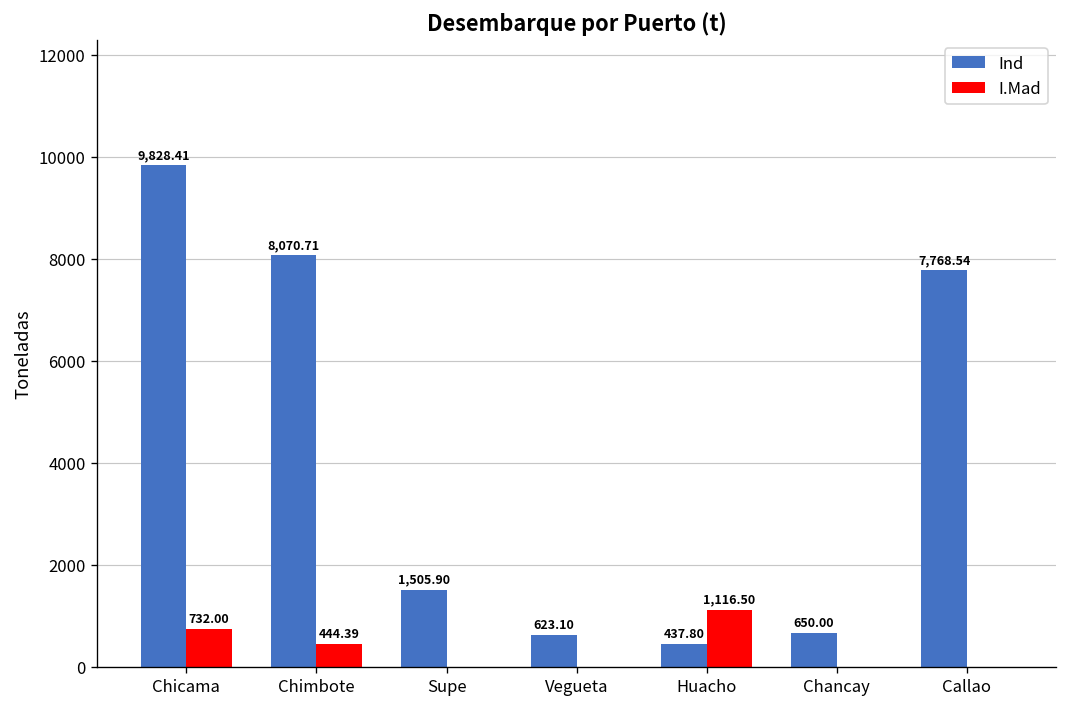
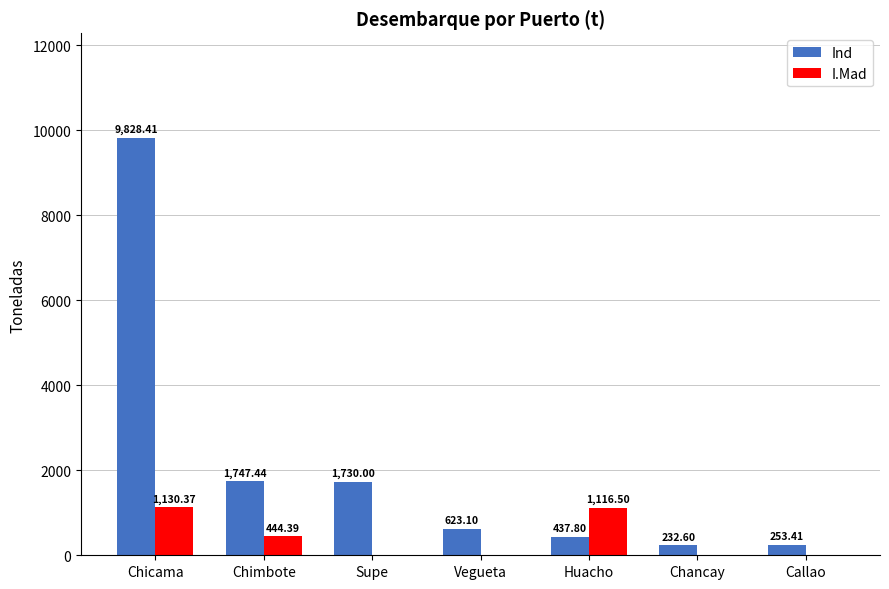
  {
    "Ind": {
      "Chicama": "9,828.41",
-     "Chimbote": "8,070.71",
-     "Supe": "1,505.90",
+     "Chimbote": "1,747.44",
+     "Supe": "1,730.00",
      "Vegueta": "623.10",
      "Huacho": "437.80",
-     "Chancay": "650.00",
-     "Callao": "7,768.54"
+     "Chancay": "232.60",
+     "Callao": "253.41"
    },
    "I.Mad": {
-     "Chicama": "732.00",
+     "Chicama": "1,130.37",
      "Chimbote": "444.39",
      "Huacho": "1,116.50"
    }
  }
